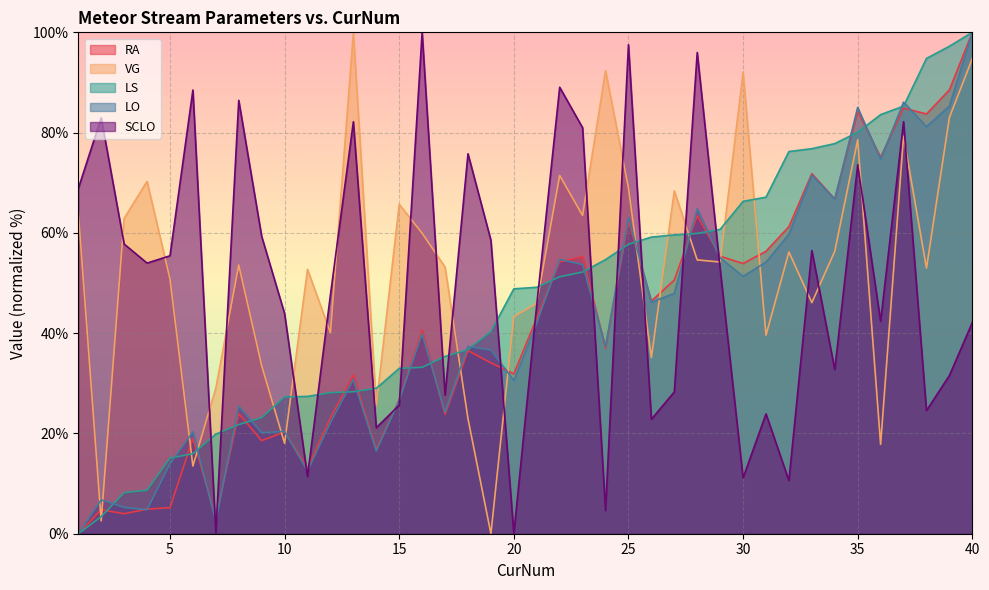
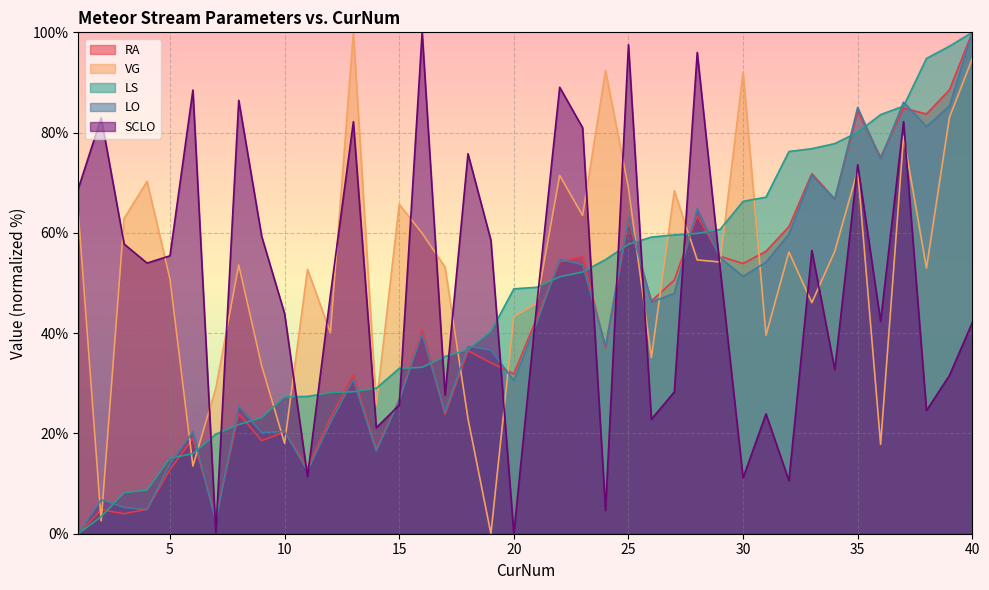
  {
    "RA": {
-     "5": "5%",
+     "5": "13%",
      "20": "32%",
      "25": "62%",
      "30": "54%",
      "35": "84%"
    },
    "VG": {
      "5": "51%",
      "10": "18%",
      "15": "66%",
      "20": "43%",
      "25": "69%",
      "30": "92%",
-     "35": "79%",
+     "35": "73%",
      "40": "95%"
    },
    "SCLO": {
      "5": "55%",
      "10": "44%",
      "15": "26%",
      "20": "0%",
      "25": "98%",
      "30": "11%",
      "35": "74%",
      "40": "42%"
    }
  }
